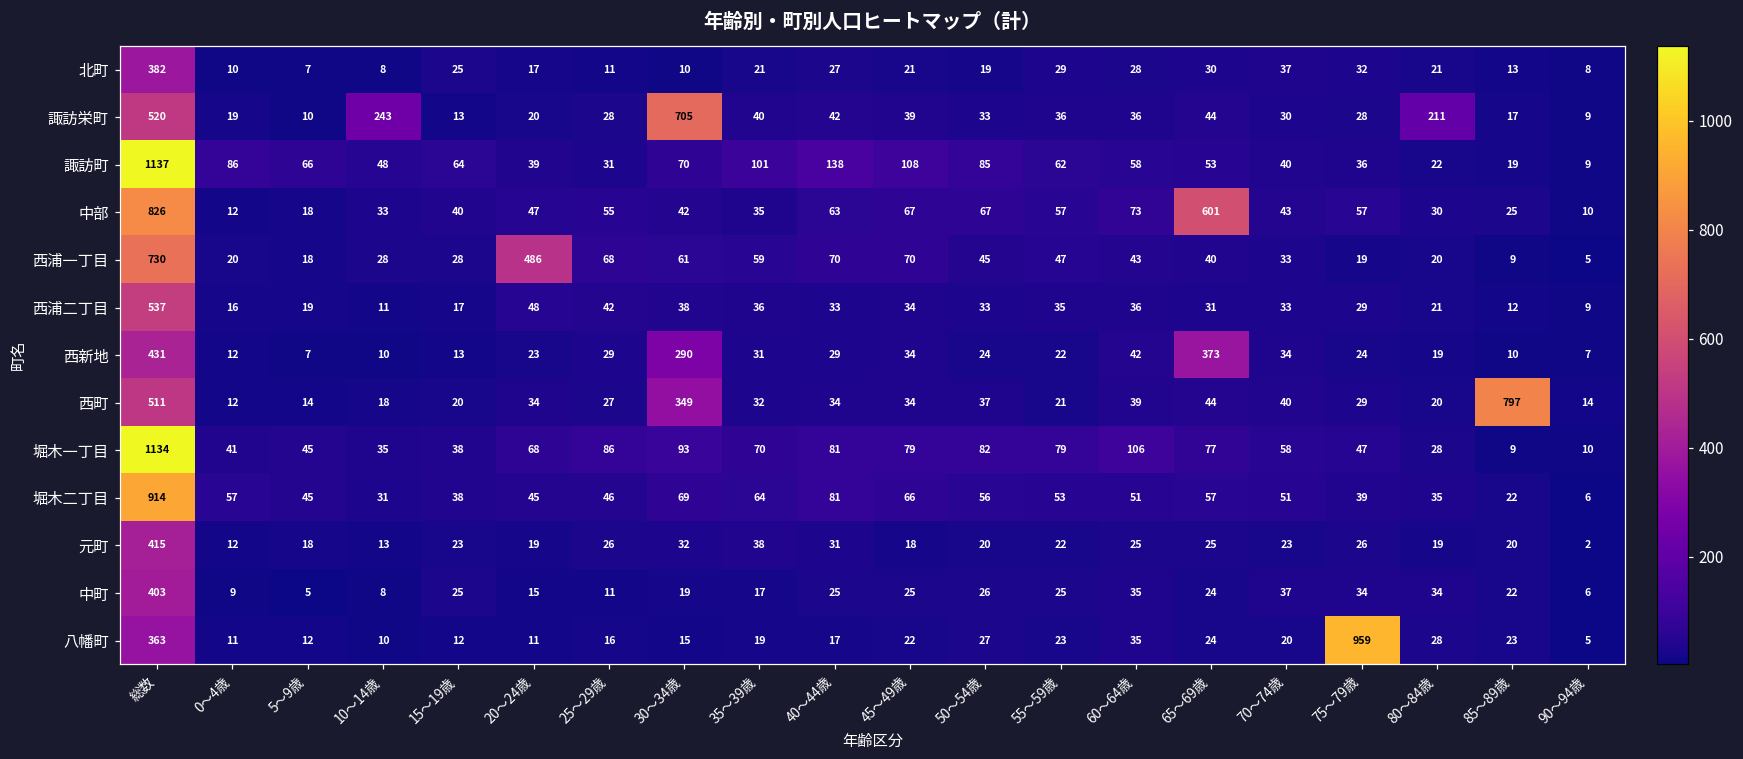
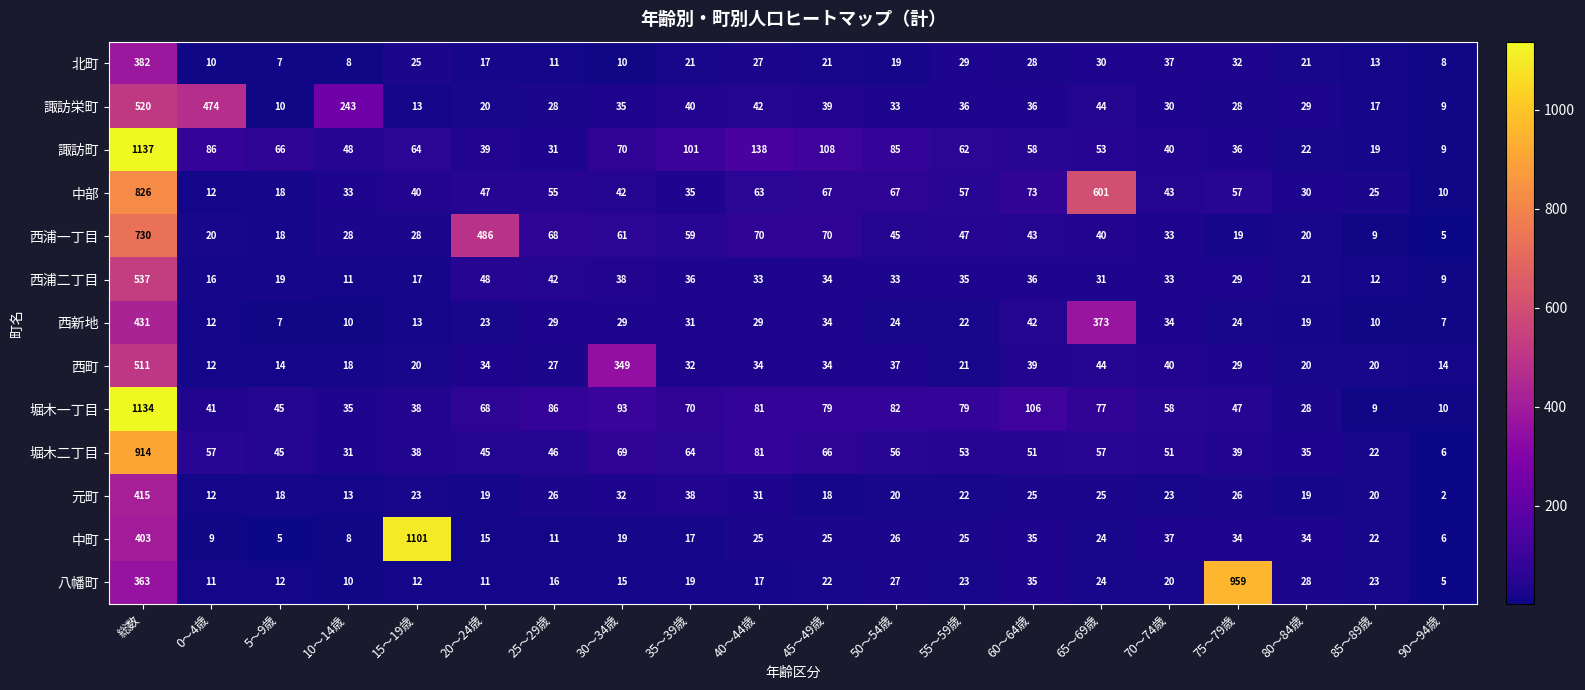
  {
    "諏訪栄町": {
      "総数": 520,
-     "0～4歳": 19,
+     "0～4歳": 474,
      "5～9歳": 10,
      "10～14歳": 243,
      "15～19歳": 13,
      "20～24歳": 20,
      "25～29歳": 28,
-     "30～34歳": 705,
+     "30～34歳": 35,
      "35～39歳": 40,
      "40～44歳": 42,
      "45～49歳": 39,
      "50～54歳": 33,
      "55～59歳": 36,
      "60～64歳": 36,
      "65～69歳": 44,
      "70～74歳": 30,
      "75～79歳": 28,
-     "80～84歳": 211,
+     "80～84歳": 29,
      "85～89歳": 17,
      "90～94歳": 9
    },
    "西新地": {
      "総数": 431,
      "0～4歳": 12,
      "5～9歳": 7,
      "10～14歳": 10,
      "15～19歳": 13,
      "20～24歳": 23,
      "25～29歳": 29,
-     "30～34歳": 290,
+     "30～34歳": 29,
      "35～39歳": 31,
      "40～44歳": 29,
      "45～49歳": 34,
      "50～54歳": 24,
      "55～59歳": 22,
      "60～64歳": 42,
      "65～69歳": 373,
      "70～74歳": 34,
      "75～79歳": 24,
      "80～84歳": 19,
      "85～89歳": 10,
      "90～94歳": 7
    },
    "西町": {
      "総数": 511,
      "0～4歳": 12,
      "5～9歳": 14,
      "10～14歳": 18,
      "15～19歳": 20,
      "20～24歳": 34,
      "25～29歳": 27,
      "30～34歳": 349,
      "35～39歳": 32,
      "40～44歳": 34,
      "45～49歳": 34,
      "50～54歳": 37,
      "55～59歳": 21,
      "60～64歳": 39,
      "65～69歳": 44,
      "70～74歳": 40,
      "75～79歳": 29,
      "80～84歳": 20,
-     "85～89歳": 797,
+     "85～89歳": 20,
      "90～94歳": 14
    },
    "中町": {
      "総数": 403,
      "0～4歳": 9,
      "5～9歳": 5,
      "10～14歳": 8,
-     "15～19歳": 25,
+     "15～19歳": 1101,
      "20～24歳": 15,
      "25～29歳": 11,
      "30～34歳": 19,
      "35～39歳": 17,
      "40～44歳": 25,
      "45～49歳": 25,
      "50～54歳": 26,
      "55～59歳": 25,
      "60～64歳": 35,
      "65～69歳": 24,
      "70～74歳": 37,
      "75～79歳": 34,
      "80～84歳": 34,
      "85～89歳": 22,
      "90～94歳": 6
    }
  }
